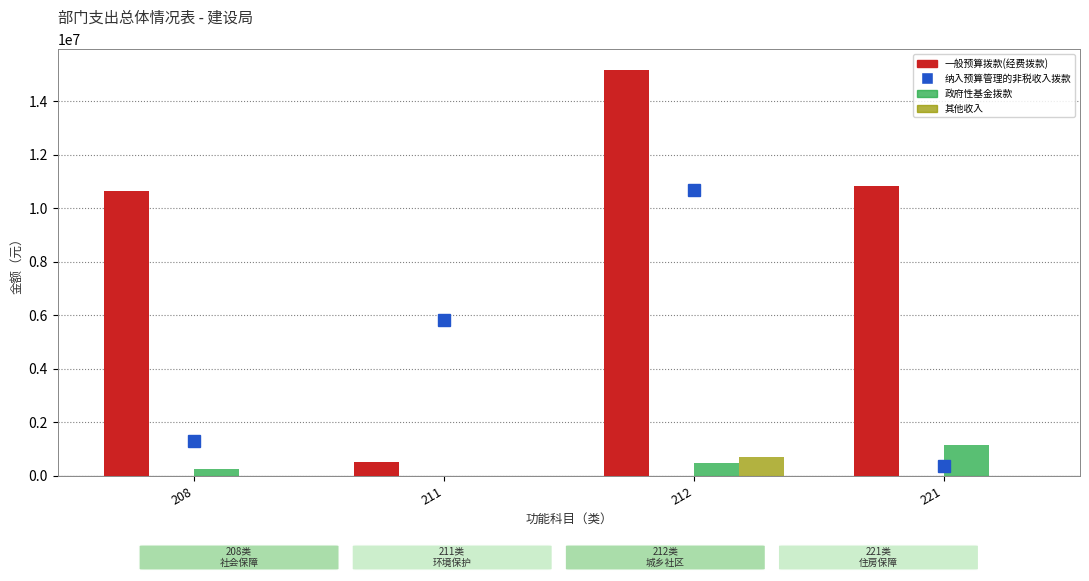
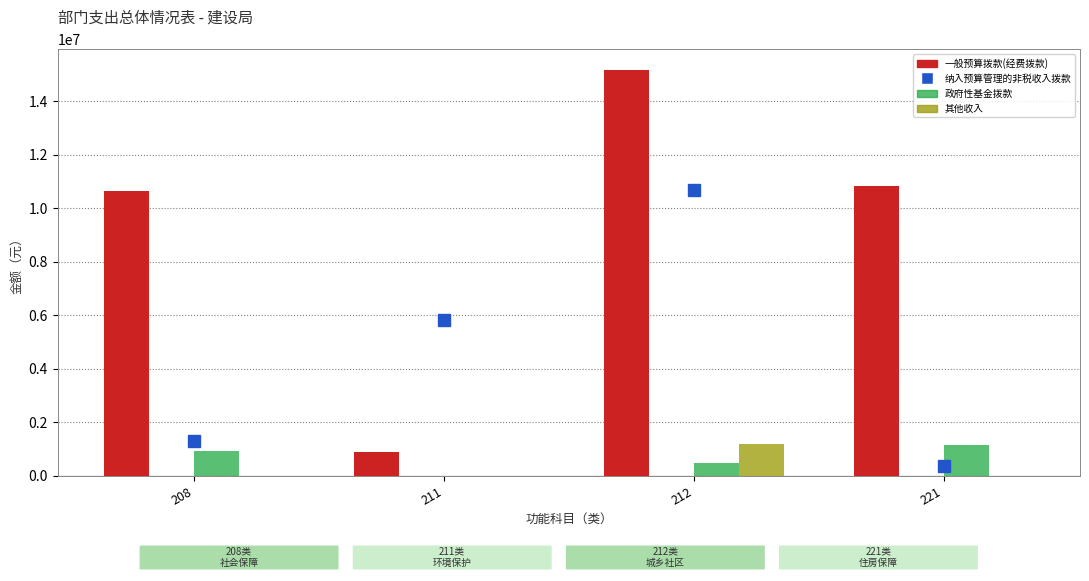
  {
    "一般预算拨款(经费拨款)": {
      "208": 10600000,
-     "211": 500000,
+     "211": 900000,
      "212": 15200000,
      "221": 10800000
    },
    "政府性基金拨款": {
-     "208": 300000,
+     "208": 900000,
      "211": 0,
      "212": 500000,
      "221": 1100000
    },
    "其他收入": {
      "208": 0,
      "211": 0,
-     "212": 700000,
+     "212": 1200000,
      "221": 0
    }
  }
